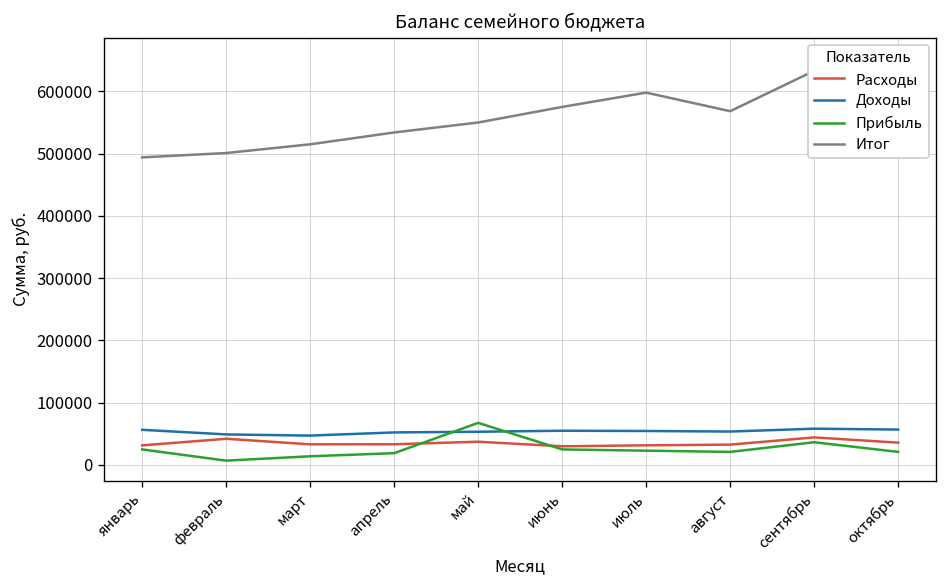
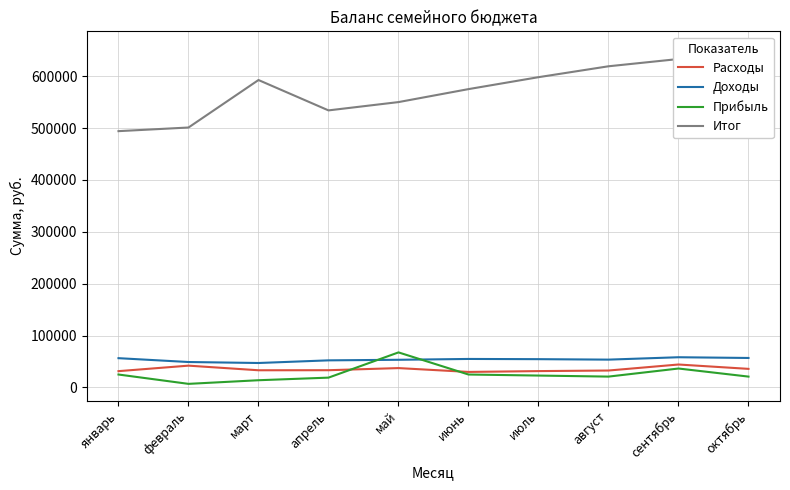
  {
    "Расходы": {
      "январь": 30000,
      "февраль": 40000,
      "март": 30000,
      "апрель": 30000,
      "май": 40000,
      "июнь": 30000,
      "июль": 30000,
      "август": 30000,
      "сентябрь": 40000,
      "октябрь": 40000
    },
    "Доходы": {
      "январь": 60000,
      "февраль": 50000,
      "март": 50000,
      "апрель": 50000,
      "май": 50000,
      "июнь": 60000,
      "июль": 50000,
      "август": 50000,
      "сентябрь": 60000,
      "октябрь": 60000
    },
    "Прибыль": {
      "январь": 30000,
      "февраль": 10000,
      "март": 10000,
      "апрель": 20000,
      "май": 70000,
      "июнь": 30000,
      "июль": 20000,
      "август": 20000,
      "сентябрь": 40000,
      "октябрь": 20000
    },
    "Итог": {
      "январь": 490000,
      "февраль": 500000,
-     "март": 520000,
+     "март": 590000,
      "апрель": 530000,
      "май": 550000,
      "июнь": 580000,
      "июль": 600000,
-     "август": 570000
+     "август": 620000
    }
  }
